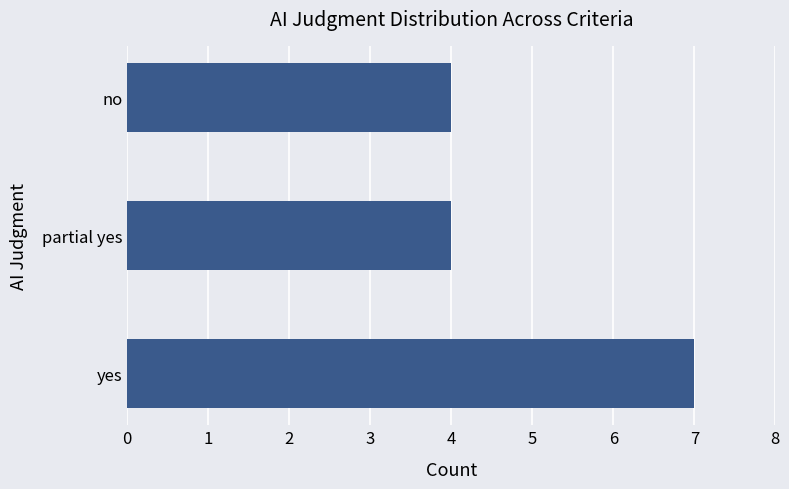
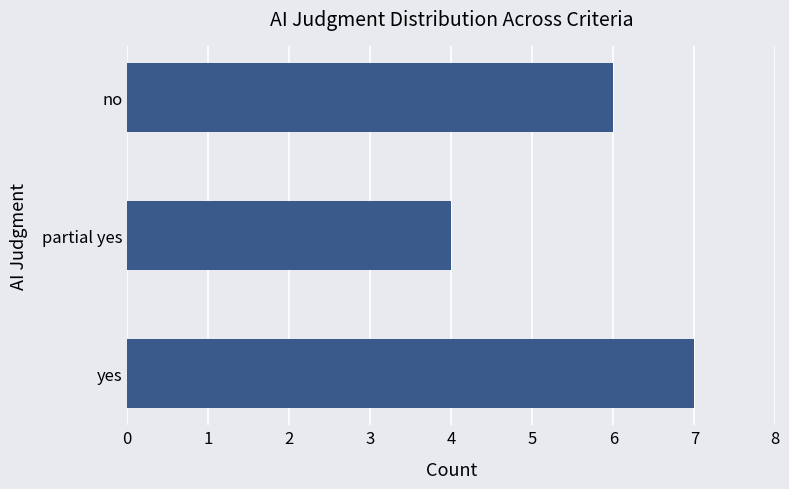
  {
-   "no": 4,
+   "no": 6,
    "partial yes": 4,
    "yes": 7
  }
